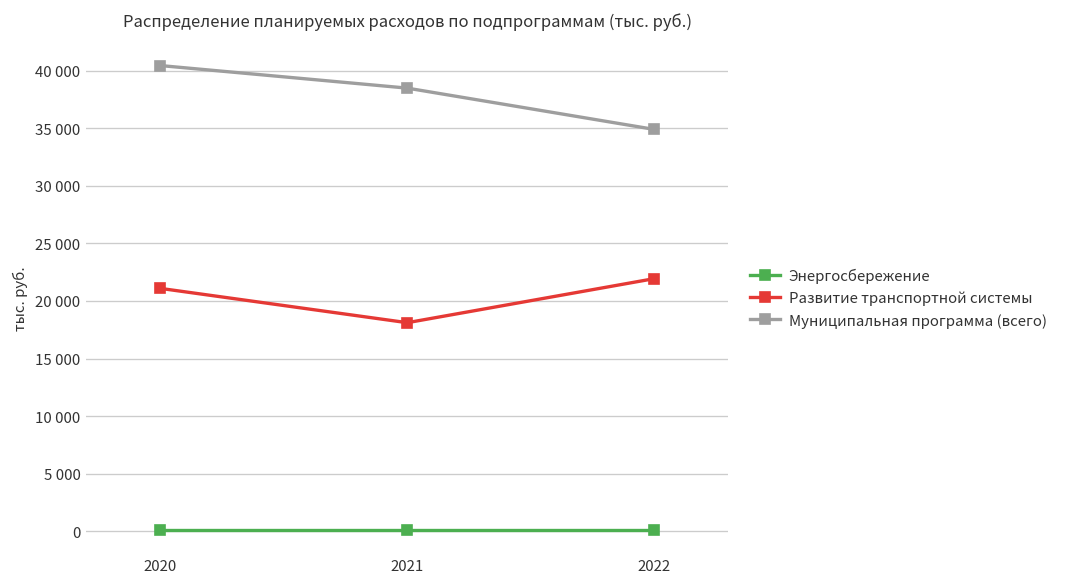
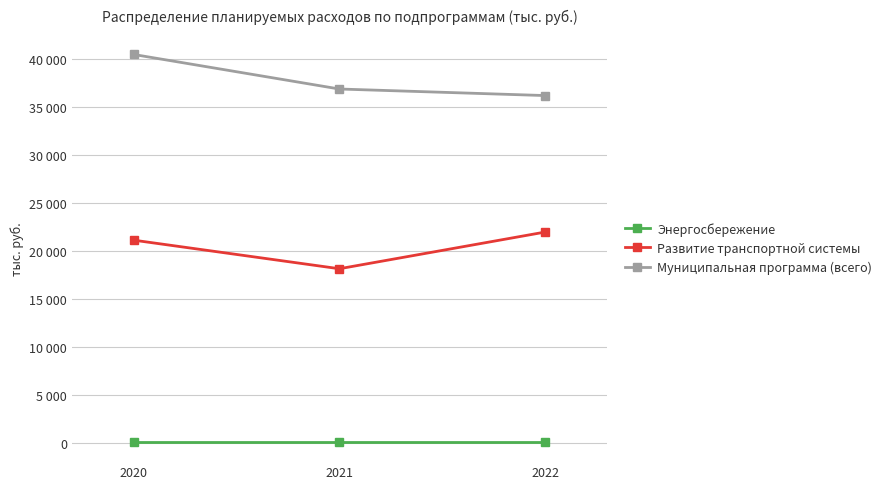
  {
    "Энергосбережение": {
      "2020": 0,
      "2021": 0,
      "2022": 0
    },
    "Развитие транспортной системы": {
      "2020": 21000,
      "2021": 18000,
      "2022": 22000
    },
    "Муниципальная программа (всего)": {
      "2020": 40000,
-     "2021": 38000,
-     "2022": 35000
+     "2021": 37000,
+     "2022": 36000
    }
  }
